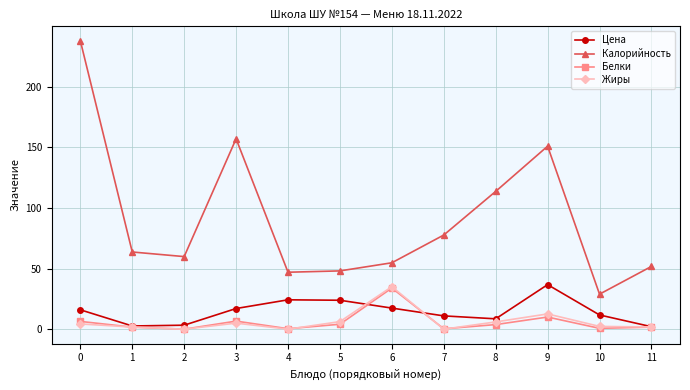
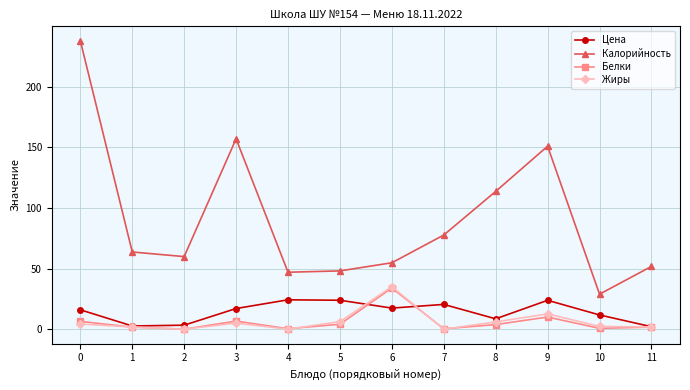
  {
    "Цена": {
      "0": 16,
      "2": 3,
      "3": 17,
      "4": 24,
      "5": 24,
      "6": 17,
-     "7": 11,
+     "7": 20,
      "8": 9,
-     "9": 37,
+     "9": 24,
      "10": 12
    },
    "Калорийность": {
      "0": 238,
      "1": 64,
      "2": 60,
      "3": 157,
      "4": 47,
      "5": 48,
      "6": 55,
      "7": 78,
      "8": 114,
      "9": 151,
      "10": 29,
      "11": 52
    },
    "Белки": {
      "0": 6,
      "5": 4,
      "8": 4,
      "9": 10
    },
    "Жиры": {
      "0": 4,
      "5": 6,
      "8": 6,
      "9": 13
    }
  }
